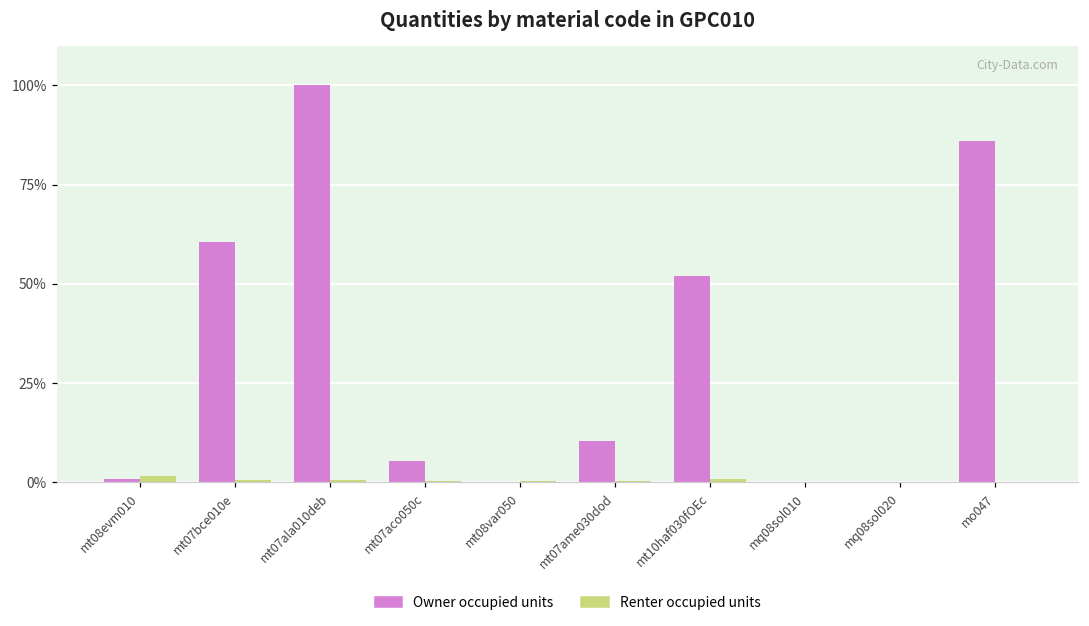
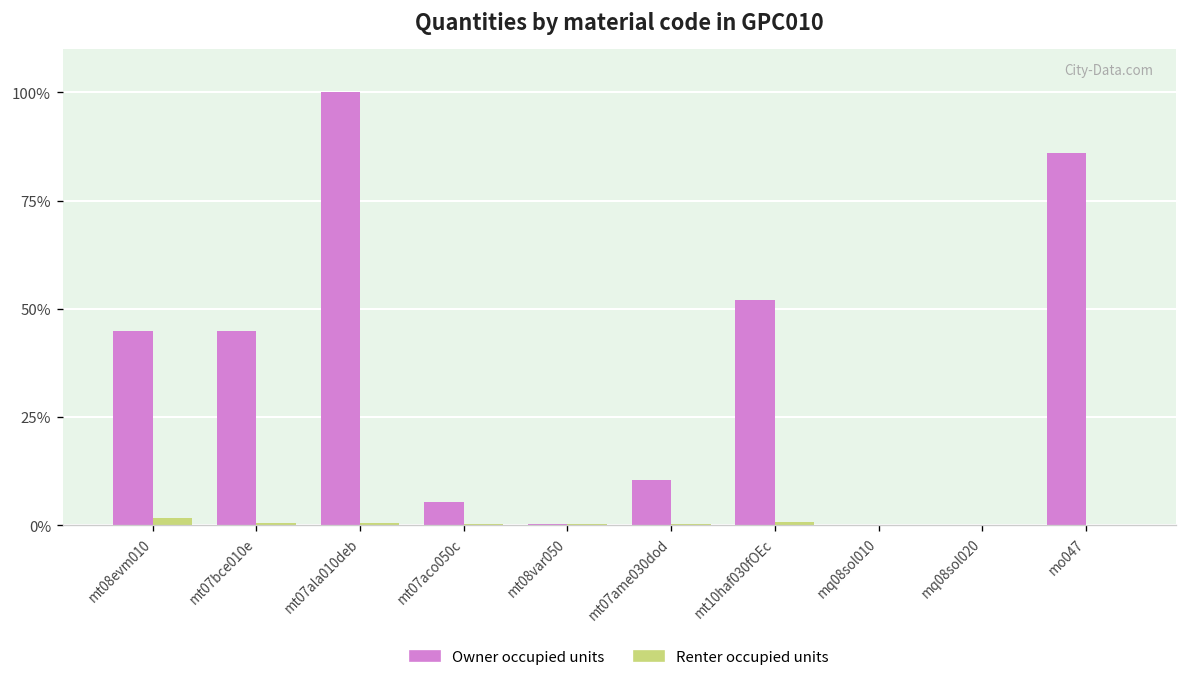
  {
    "Owner occupied units": {
-     "mt08evm010": "1%",
-     "mt07bce010e": "61%",
+     "mt08evm010": "45%",
+     "mt07bce010e": "45%",
      "mt07ala010deb": "100%",
      "mt07aco050c": "5%",
      "mt07ame030dod": "10%",
      "mt10haf030fOEc": "52%",
      "mo047": "86%"
    },
    "Renter occupied units": {
      "mt08evm010": "2%",
      "mt10haf030fOEc": "1%",
      "mq08sol010": "0%",
      "mq08sol020": "0%",
      "mo047": "0%"
    }
  }
